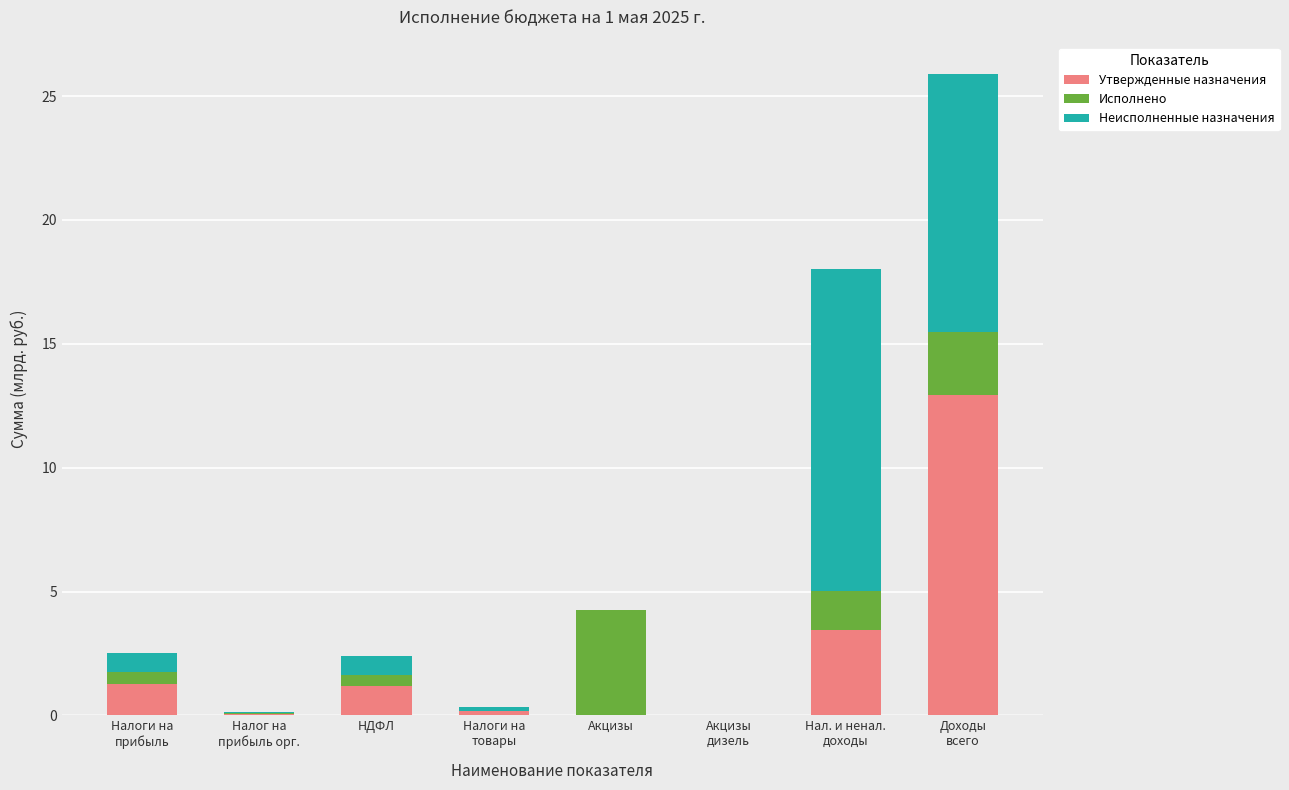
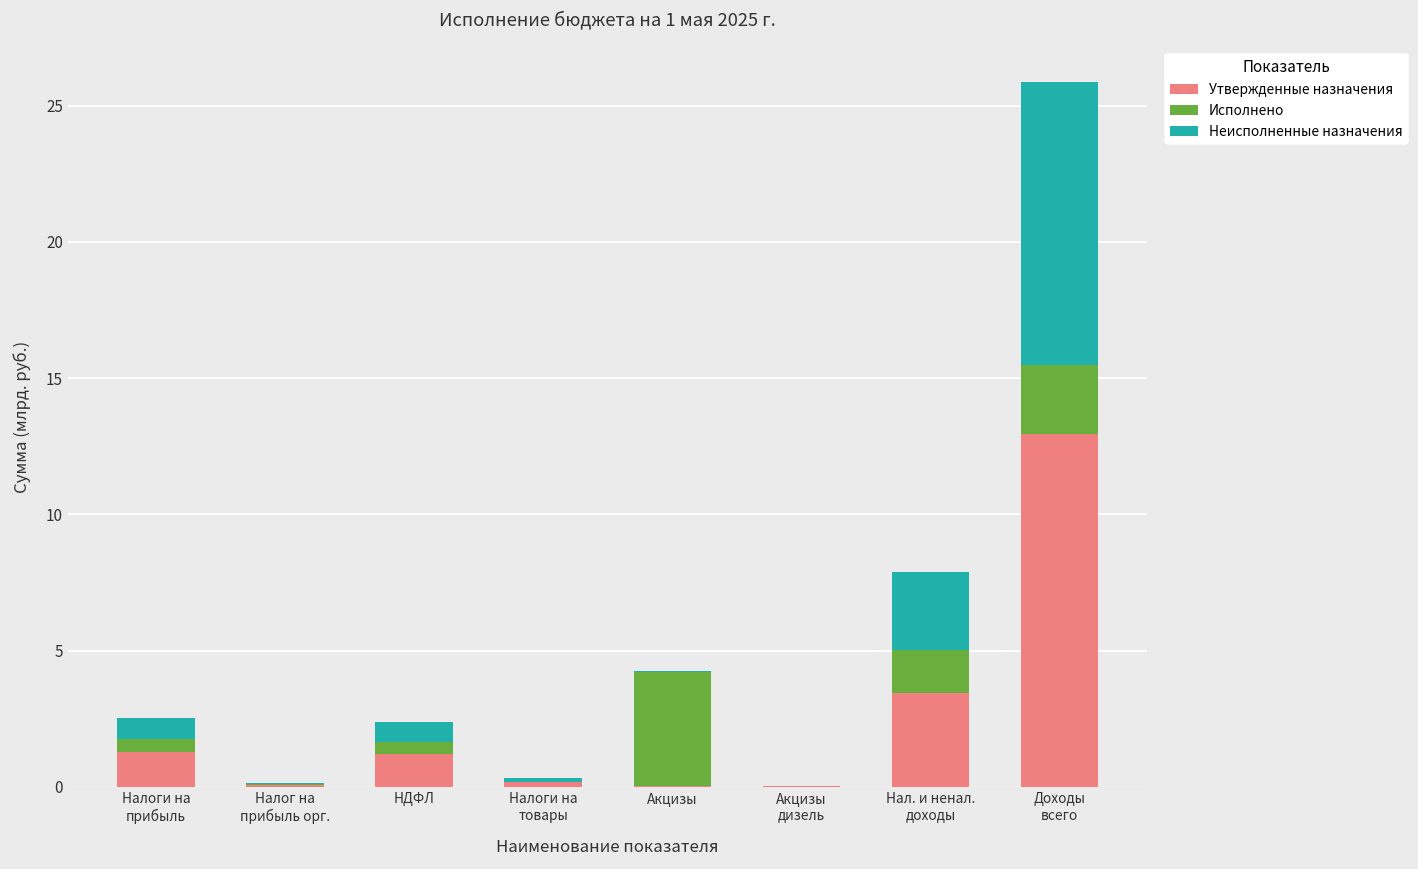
  {
    "Утвержденные назначения": {
      "Налоги на прибыль": 1.3,
      "НДФЛ": 1.2,
      "Налоги на товары": 0.2,
      "Нал. и ненал. доходы": 3.5,
      "Доходы всего": 12.9
    },
    "Исполнено": {
      "Налоги на прибыль": 0.5,
      "НДФЛ": 0.4,
      "Акцизы": 4.2,
      "Нал. и ненал. доходы": 1.6,
      "Доходы всего": 2.5
    },
    "Неисполненные назначения": {
      "Налоги на прибыль": 0.8,
      "НДФЛ": 0.8,
      "Налоги на товары": 0.1,
-     "Нал. и ненал. доходы": 13.0,
+     "Нал. и ненал. доходы": 2.8,
      "Доходы всего": 10.4
    }
  }
